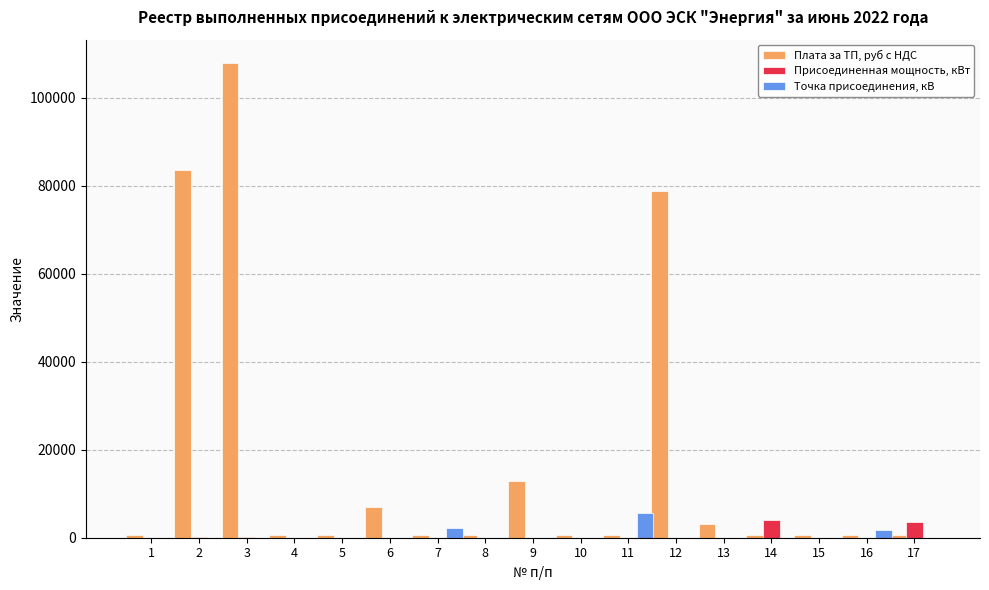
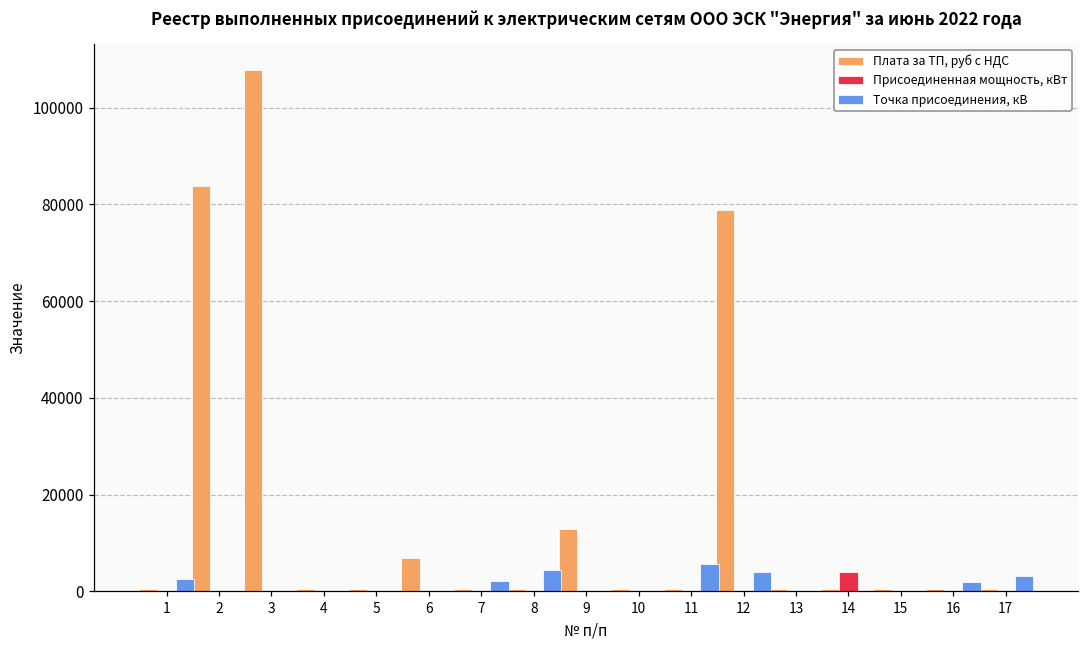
  {
    "Плата за ТП, руб с НДС": {
      "2": 84000,
      "3": 108000,
      "6": 7000,
      "9": 13000,
      "12": 79000,
-     "13": 3000
+     "13": 1000
    },
    "Присоединенная мощность, кВт": {
      "14": 4000,
-     "17": 3000
+     "17": 0
    },
    "Точка присоединения, кВ": {
-     "1": 0,
+     "1": 3000,
      "7": 2000,
-     "8": 0,
+     "8": 4000,
      "11": 6000,
-     "12": 0,
+     "12": 4000,
      "16": 2000,
-     "17": 0
+     "17": 3000
    }
  }
